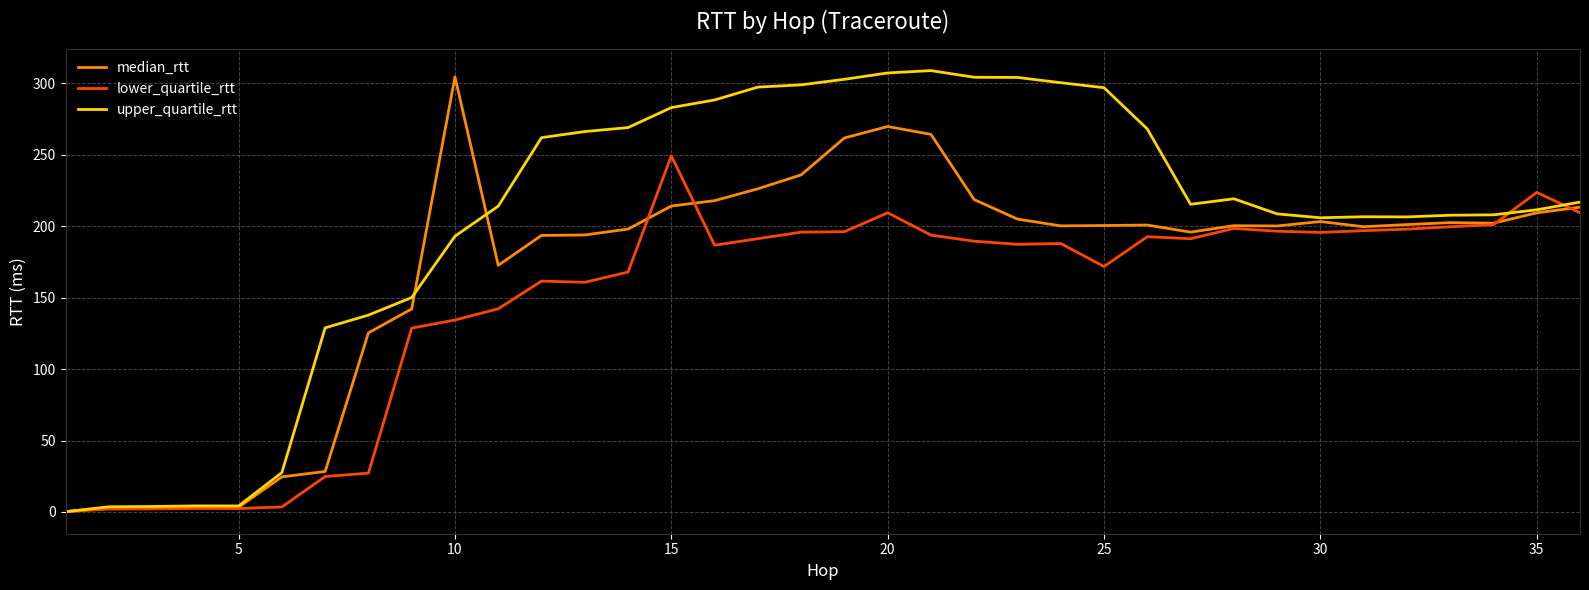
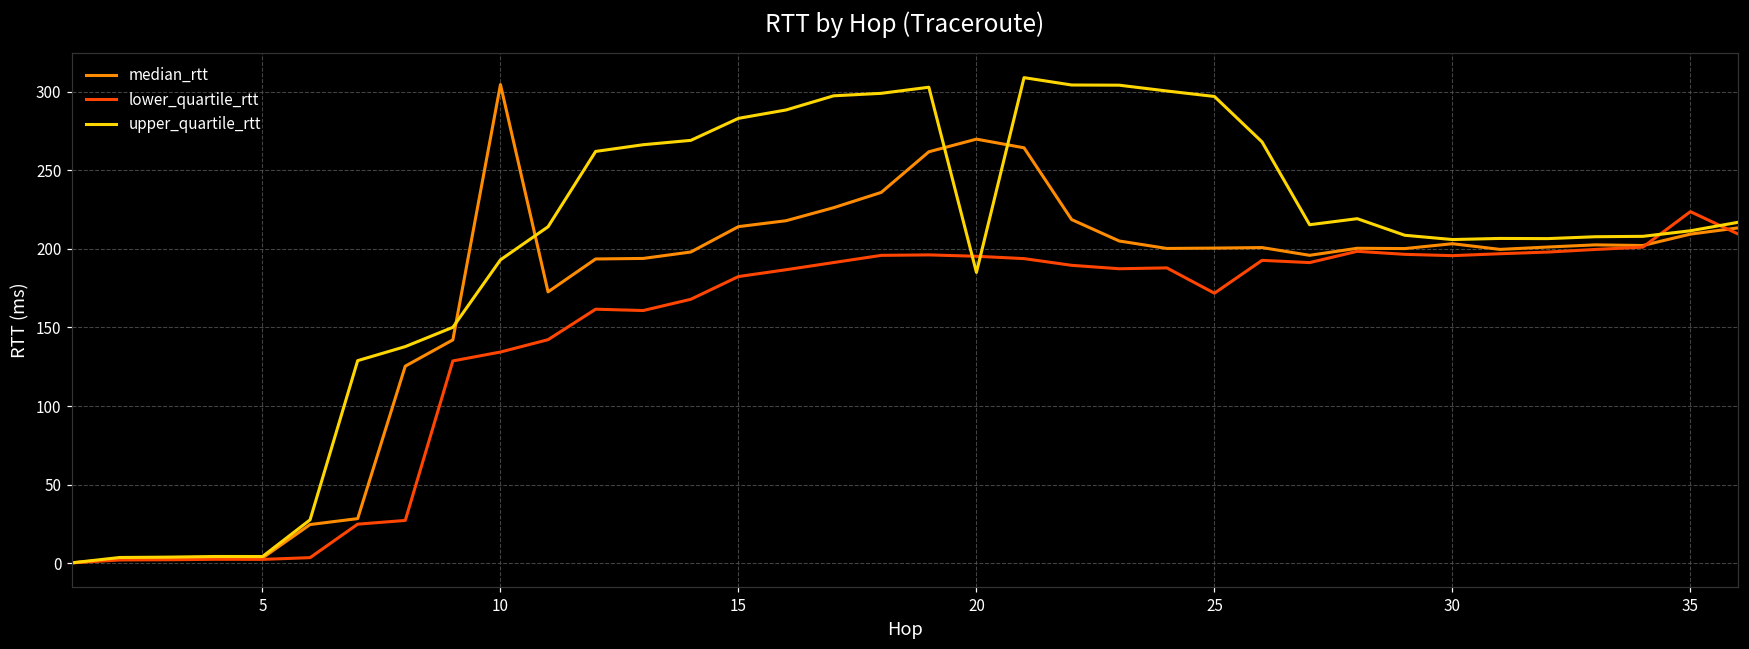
  {
    "median_rtt": {
      "10": 305,
      "15": 214,
      "20": 270,
      "25": 201,
      "30": 203,
      "35": 209
    },
    "lower_quartile_rtt": {
      "10": 134,
-     "15": 249,
-     "20": 209,
+     "15": 182,
+     "20": 195,
      "25": 172,
      "30": 196,
      "35": 224
    },
    "upper_quartile_rtt": {
      "10": 193,
      "15": 283,
-     "20": 307,
+     "20": 185,
      "25": 297,
      "30": 206,
      "35": 212
    }
  }
